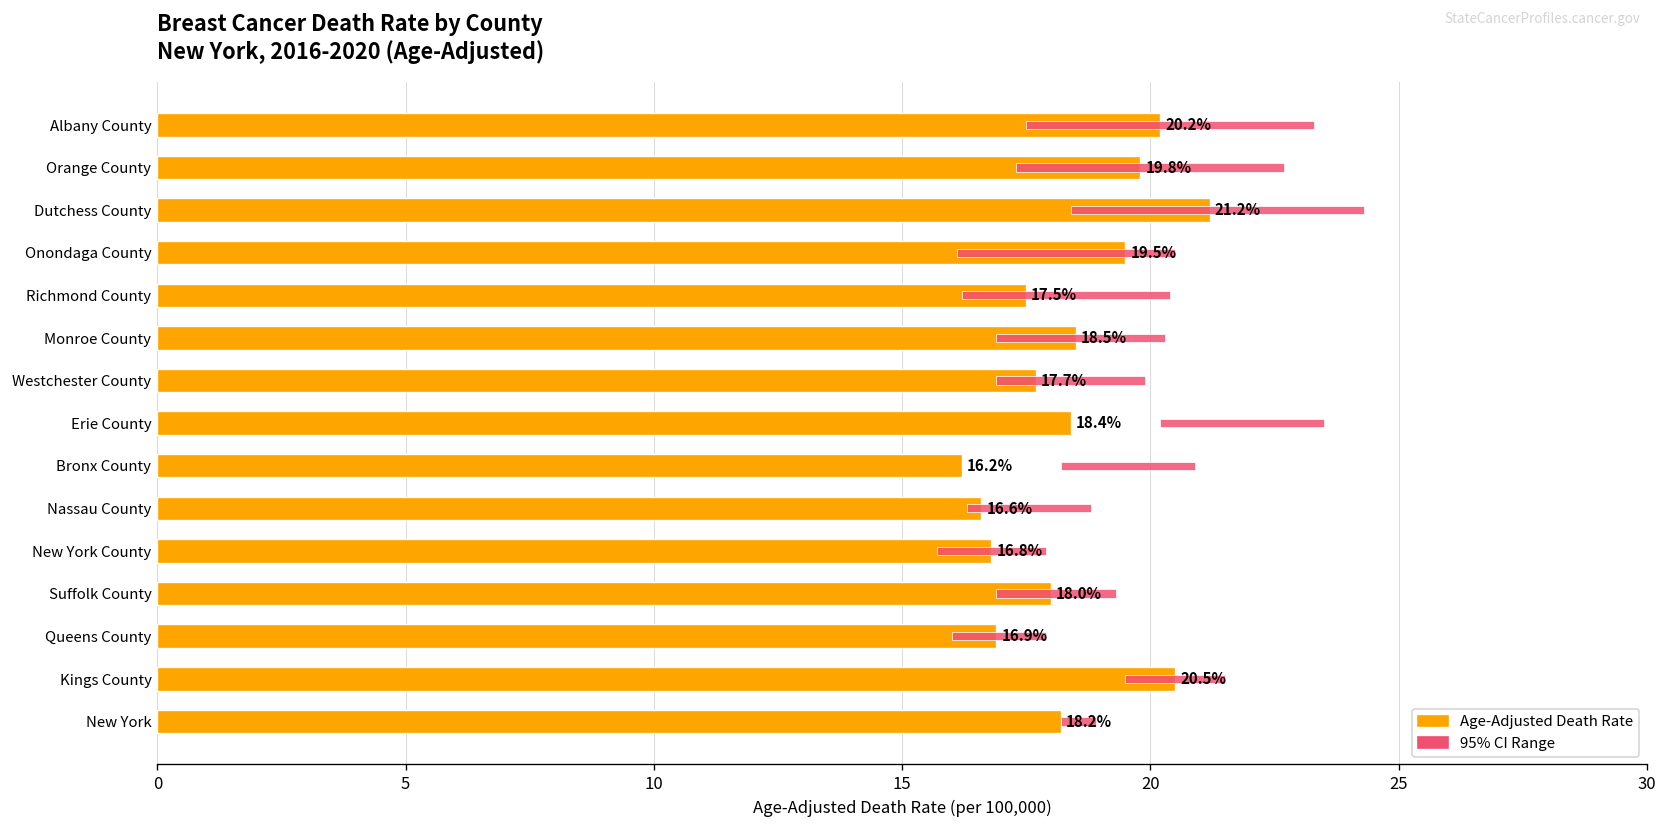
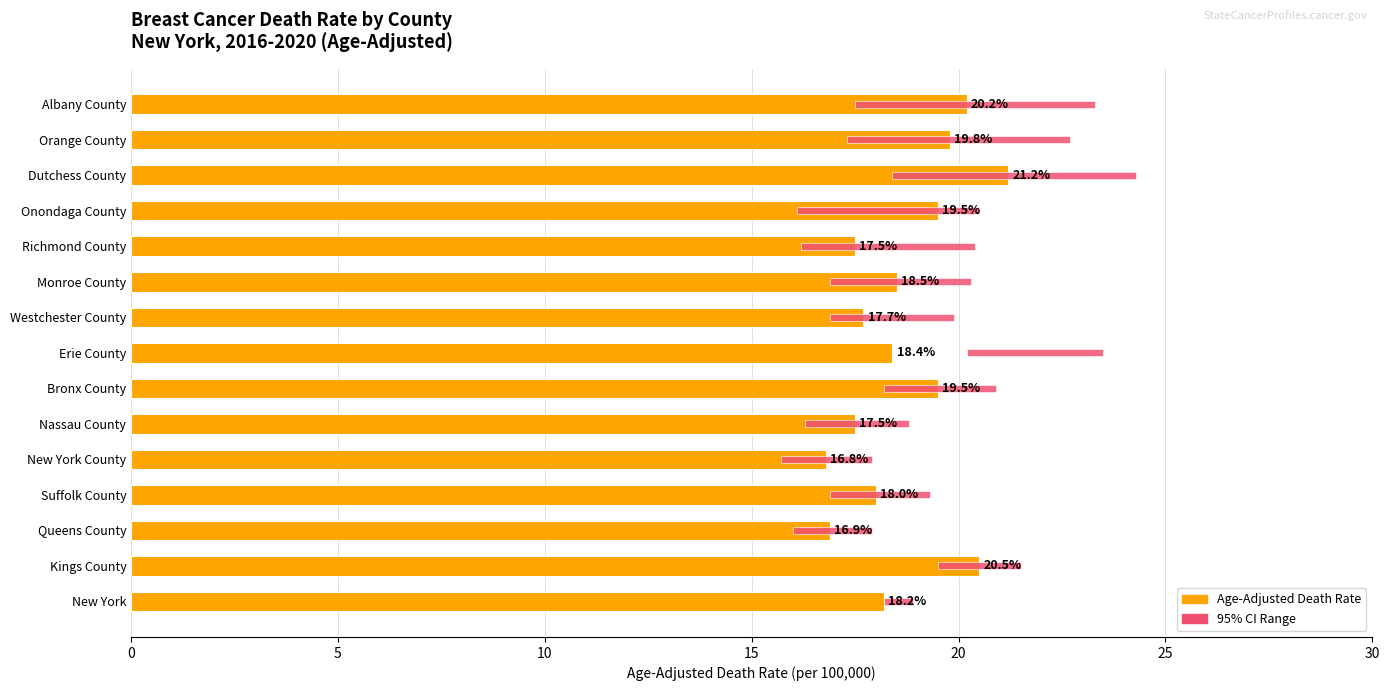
  {
    "Age-Adjusted Death Rate": {
      "Erie County": "18.4%",
-     "Bronx County": "16.2%",
-     "Nassau County": "16.6%",
+     "Bronx County": "19.5%",
+     "Nassau County": "17.5%",
      "New York": "18.2%"
    }
  }
